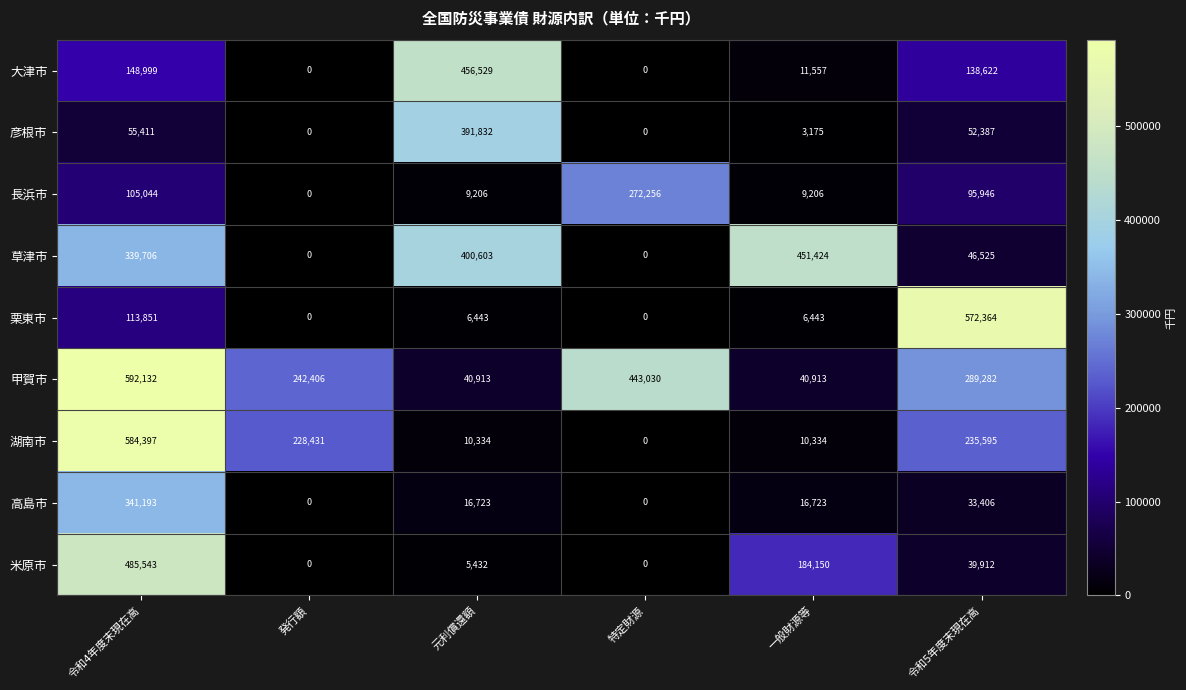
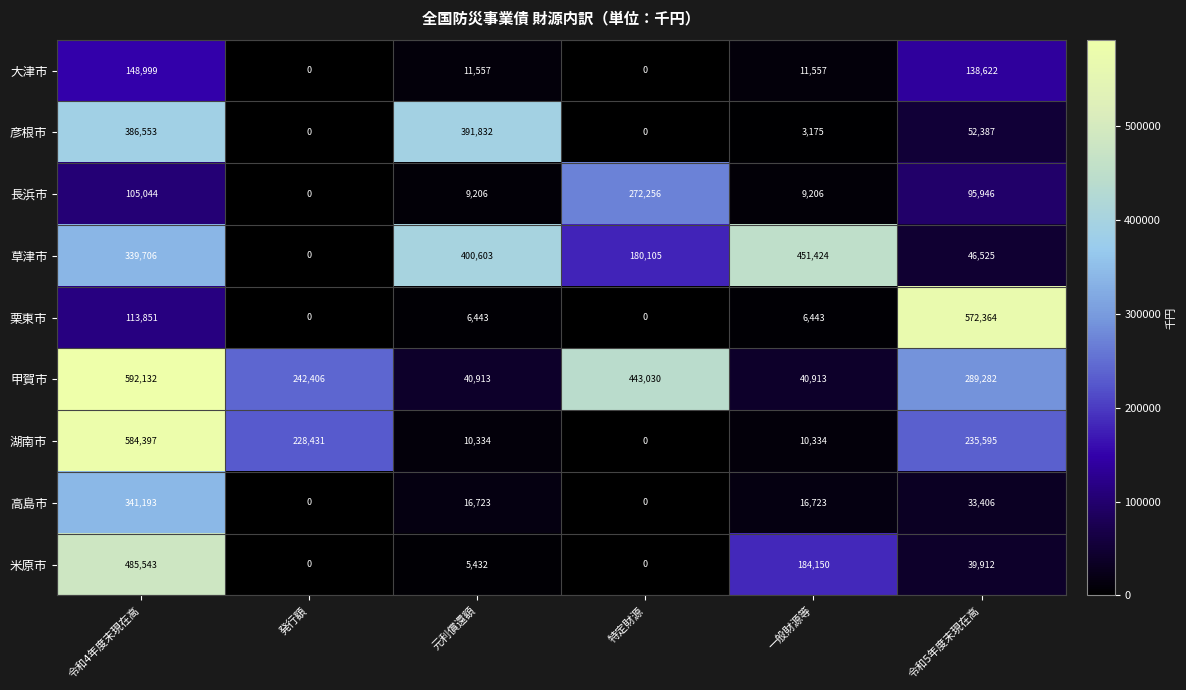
  {
    "大津市": {
      "令和4年度末現在高": "148,999",
      "発行額": "0",
-     "元利償還額": "456,529",
+     "元利償還額": "11,557",
      "特定財源": "0",
      "一般財源等": "11,557",
      "令和5年度末現在高": "138,622"
    },
    "彦根市": {
-     "令和4年度末現在高": "55,411",
+     "令和4年度末現在高": "386,553",
      "発行額": "0",
      "元利償還額": "391,832",
      "特定財源": "0",
      "一般財源等": "3,175",
      "令和5年度末現在高": "52,387"
    },
    "長浜市": {
      "令和4年度末現在高": "105,044",
      "発行額": "0",
      "元利償還額": "9,206",
      "特定財源": "272,256",
      "一般財源等": "9,206",
      "令和5年度末現在高": "95,946"
    },
    "草津市": {
      "令和4年度末現在高": "339,706",
      "発行額": "0",
      "元利償還額": "400,603",
-     "特定財源": "0",
+     "特定財源": "180,105",
      "一般財源等": "451,424",
      "令和5年度末現在高": "46,525"
    },
    "栗東市": {
      "令和4年度末現在高": "113,851",
      "発行額": "0",
      "元利償還額": "6,443",
      "特定財源": "0",
      "一般財源等": "6,443",
      "令和5年度末現在高": "572,364"
    },
    "甲賀市": {
      "令和4年度末現在高": "592,132",
      "発行額": "242,406",
      "元利償還額": "40,913",
      "特定財源": "443,030",
      "一般財源等": "40,913",
      "令和5年度末現在高": "289,282"
    },
    "湖南市": {
      "令和4年度末現在高": "584,397",
      "発行額": "228,431",
      "元利償還額": "10,334",
      "特定財源": "0",
      "一般財源等": "10,334",
      "令和5年度末現在高": "235,595"
    },
    "高島市": {
      "令和4年度末現在高": "341,193",
      "発行額": "0",
      "元利償還額": "16,723",
      "特定財源": "0",
      "一般財源等": "16,723",
      "令和5年度末現在高": "33,406"
    },
    "米原市": {
      "令和4年度末現在高": "485,543",
      "発行額": "0",
      "元利償還額": "5,432",
      "特定財源": "0",
      "一般財源等": "184,150",
      "令和5年度末現在高": "39,912"
    }
  }
